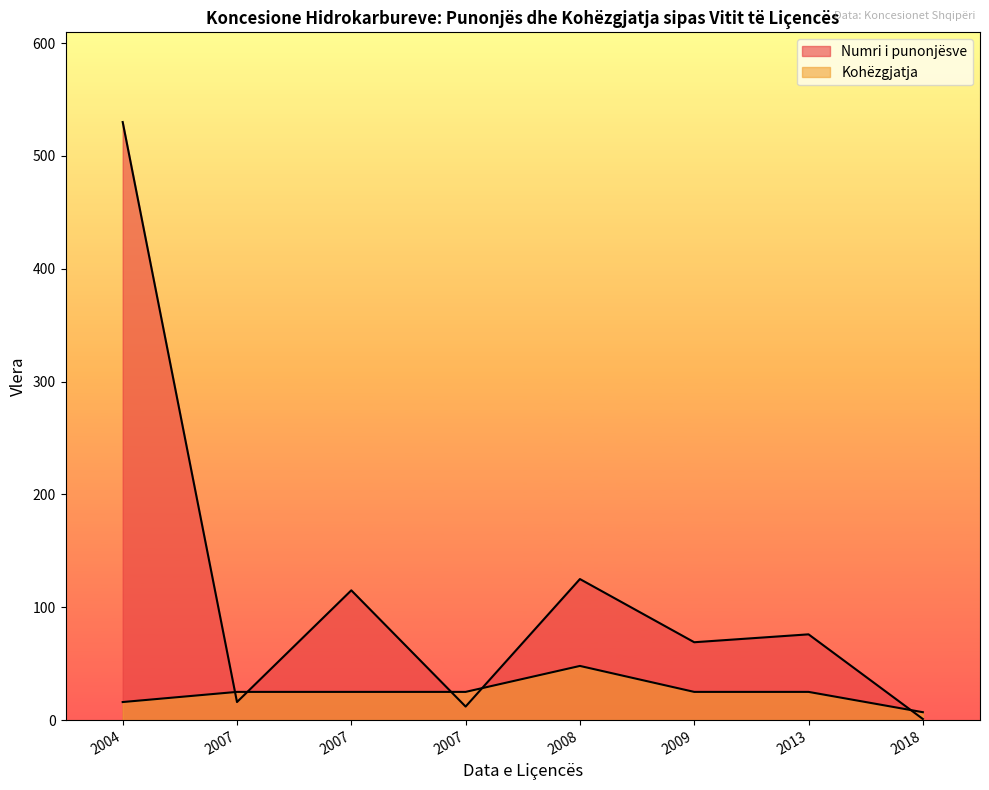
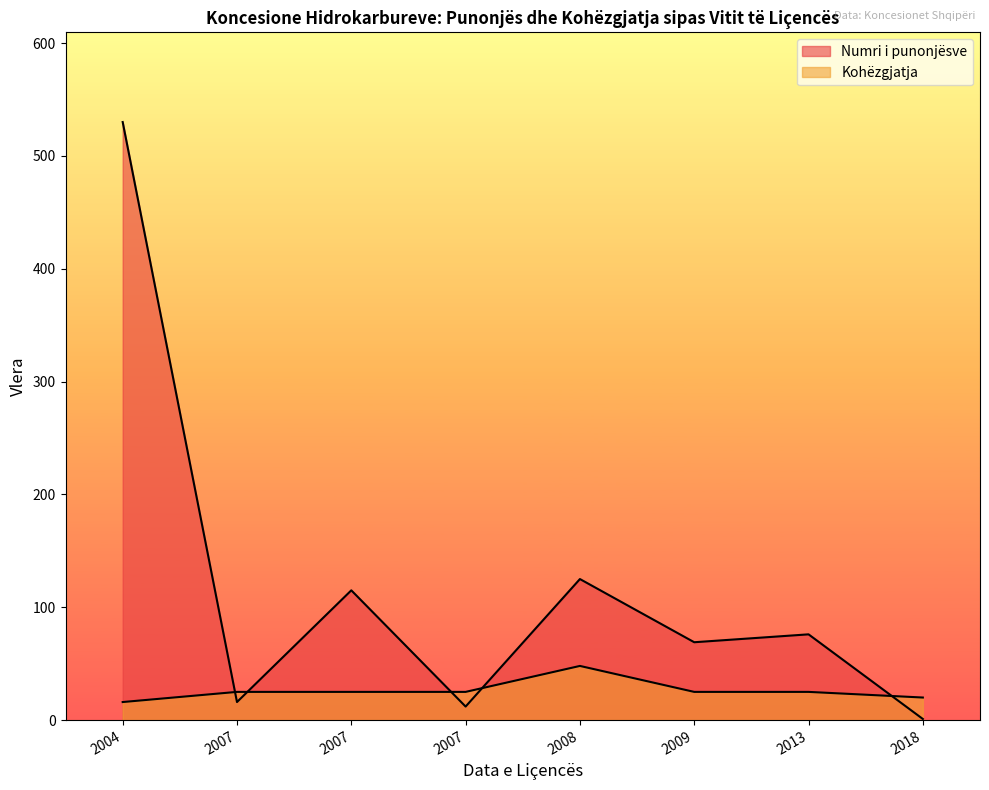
  {
    "Numri i punonjësve": {
      "2004": 530,
      "2008": 125,
      "2009": 69,
      "2013": 76,
      "2018": 1
    },
    "Kohëzgjatja": {
      "2004": 16,
      "2008": 48,
      "2009": 25,
      "2013": 25,
-     "2018": 7
+     "2018": 20
    }
  }
